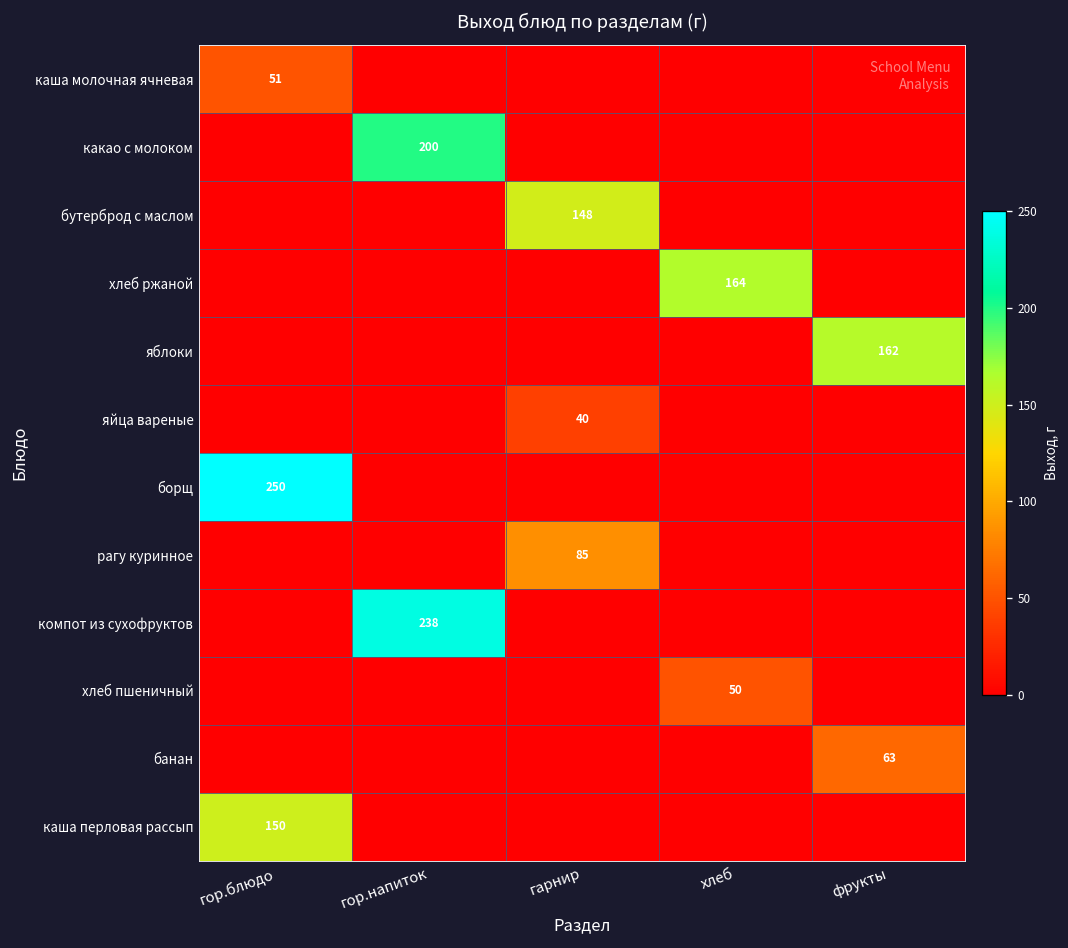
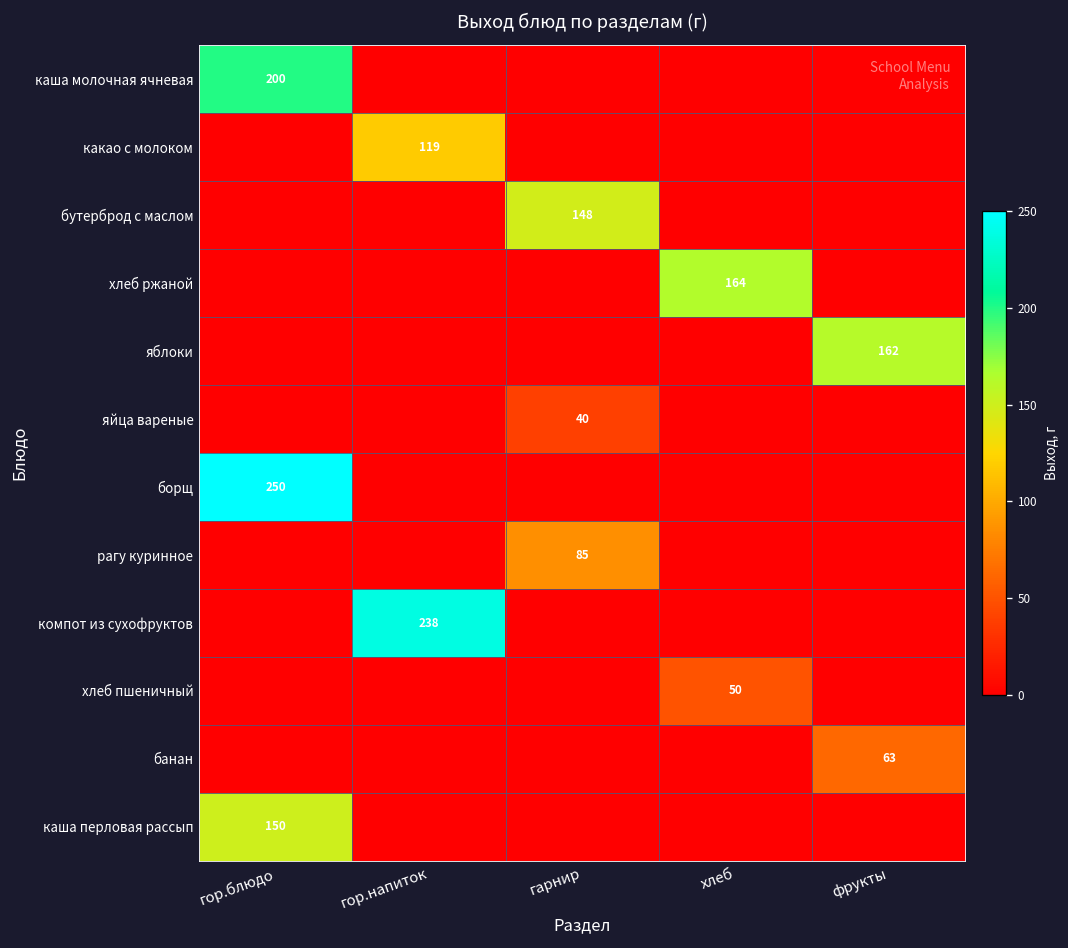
  {
    "каша молочная ячневая": {
-     "гор.блюдо": 51
+     "гор.блюдо": 200
    },
    "какао с молоком": {
-     "гор.напиток": 200
+     "гор.напиток": 119
    },
    "бутерброд с маслом": {
      "гарнир": 148
    },
    "хлеб ржаной": {
      "хлеб": 164
    },
    "яблоки": {
      "фрукты": 162
    },
    "яйца вареные": {
      "гарнир": 40
    },
    "борщ": {
      "гор.блюдо": 250
    },
    "рагу куринное": {
      "гарнир": 85
    },
    "компот из сухофруктов": {
      "гор.напиток": 238
    },
    "хлеб пшеничный": {
      "хлеб": 50
    },
    "банан": {
      "фрукты": 63
    },
    "каша перловая рассып": {
      "гор.блюдо": 150
    }
  }
